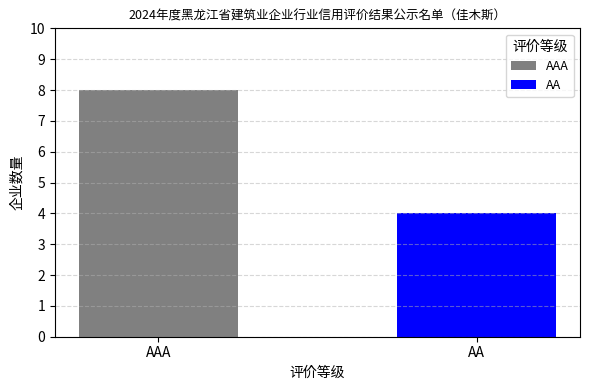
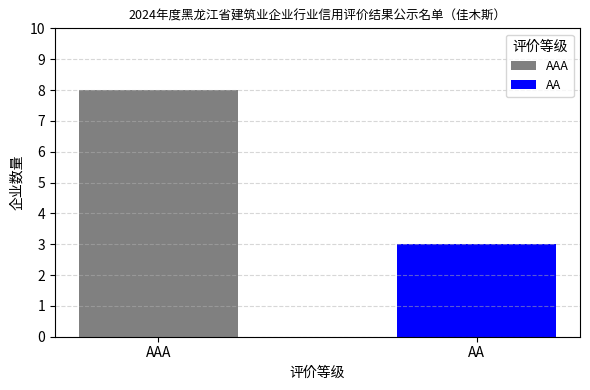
  {
    "AAA": 8,
-   "AA": 4
+   "AA": 3
  }
